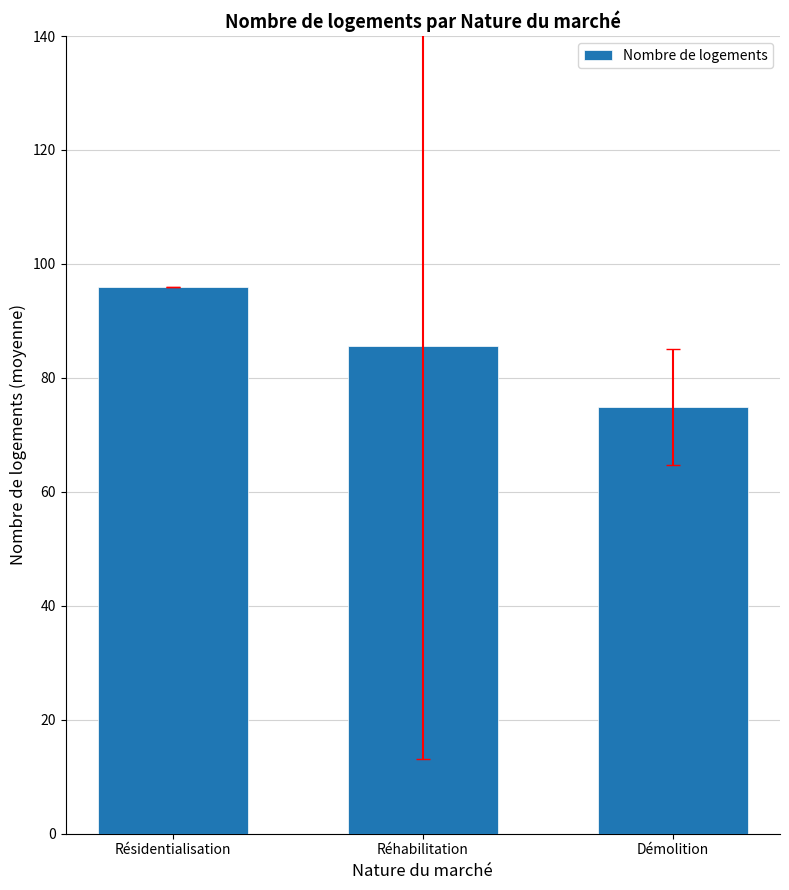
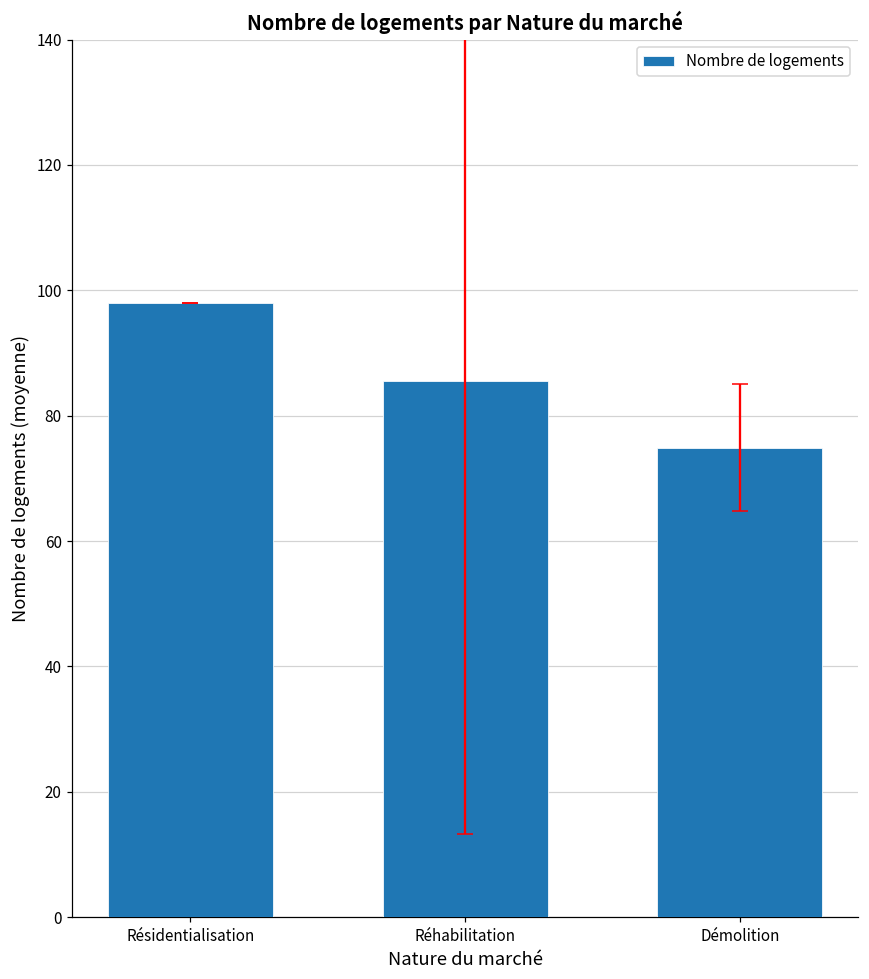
  {
    "Nombre de logements": {
-     "Résidentialisation": 96,
+     "Résidentialisation": 98,
      "Réhabilitation": 86,
      "Démolition": 75
    }
  }
